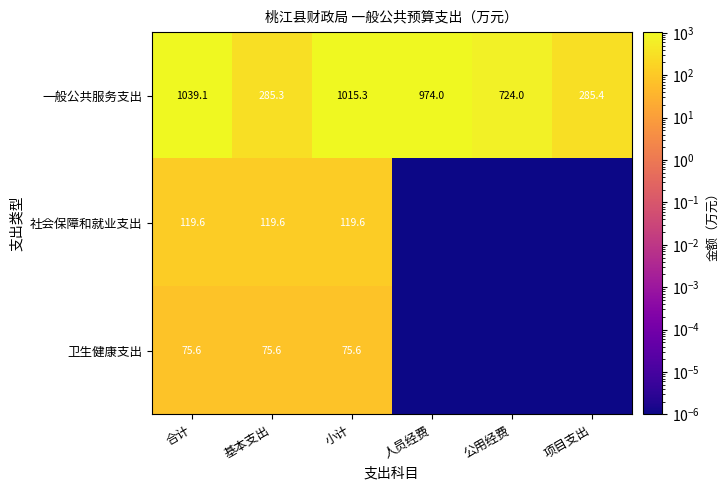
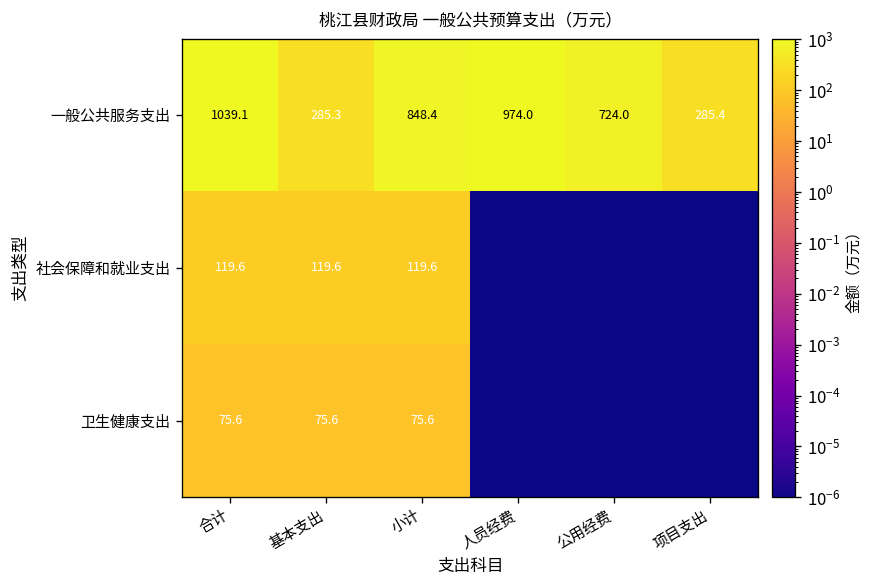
  {
    "一般公共服务支出": {
      "合计": 1039.1,
      "基本支出": 285.3,
-     "小计": 1015.3,
+     "小计": 848.4,
      "人员经费": 974.0,
      "公用经费": 724.0,
      "项目支出": 285.4
    },
    "社会保障和就业支出": {
      "合计": 119.6,
      "基本支出": 119.6,
      "小计": 119.6
    },
    "卫生健康支出": {
      "合计": 75.6,
      "基本支出": 75.6,
      "小计": 75.6
    }
  }
